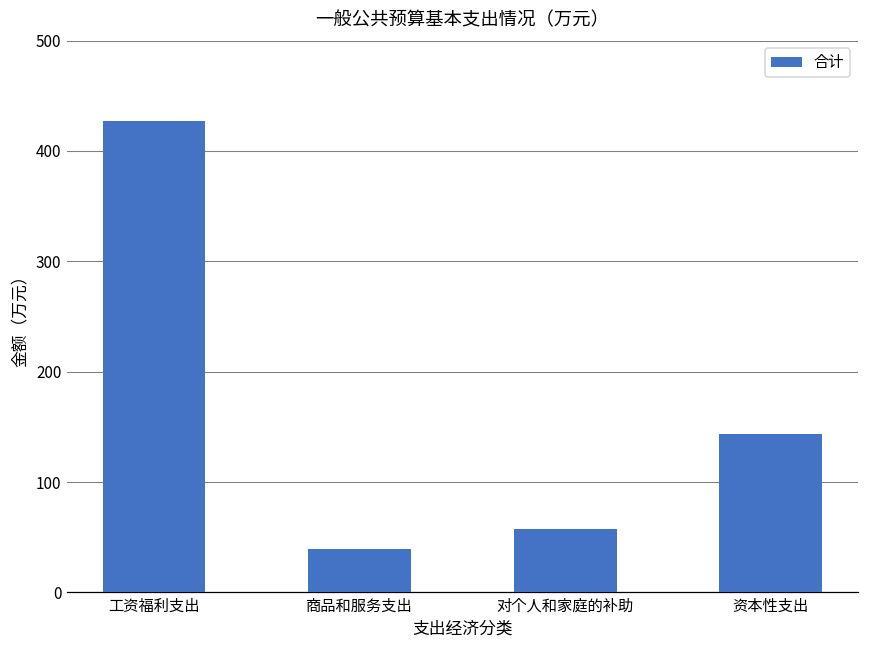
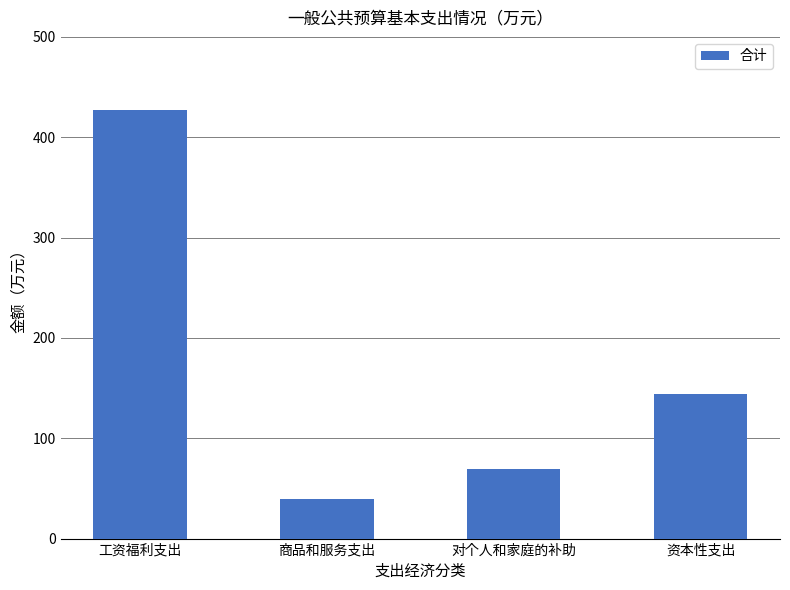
  {
    "工资福利支出": 427,
    "商品和服务支出": 39,
-   "对个人和家庭的补助": 57,
+   "对个人和家庭的补助": 69,
    "资本性支出": 144
  }
